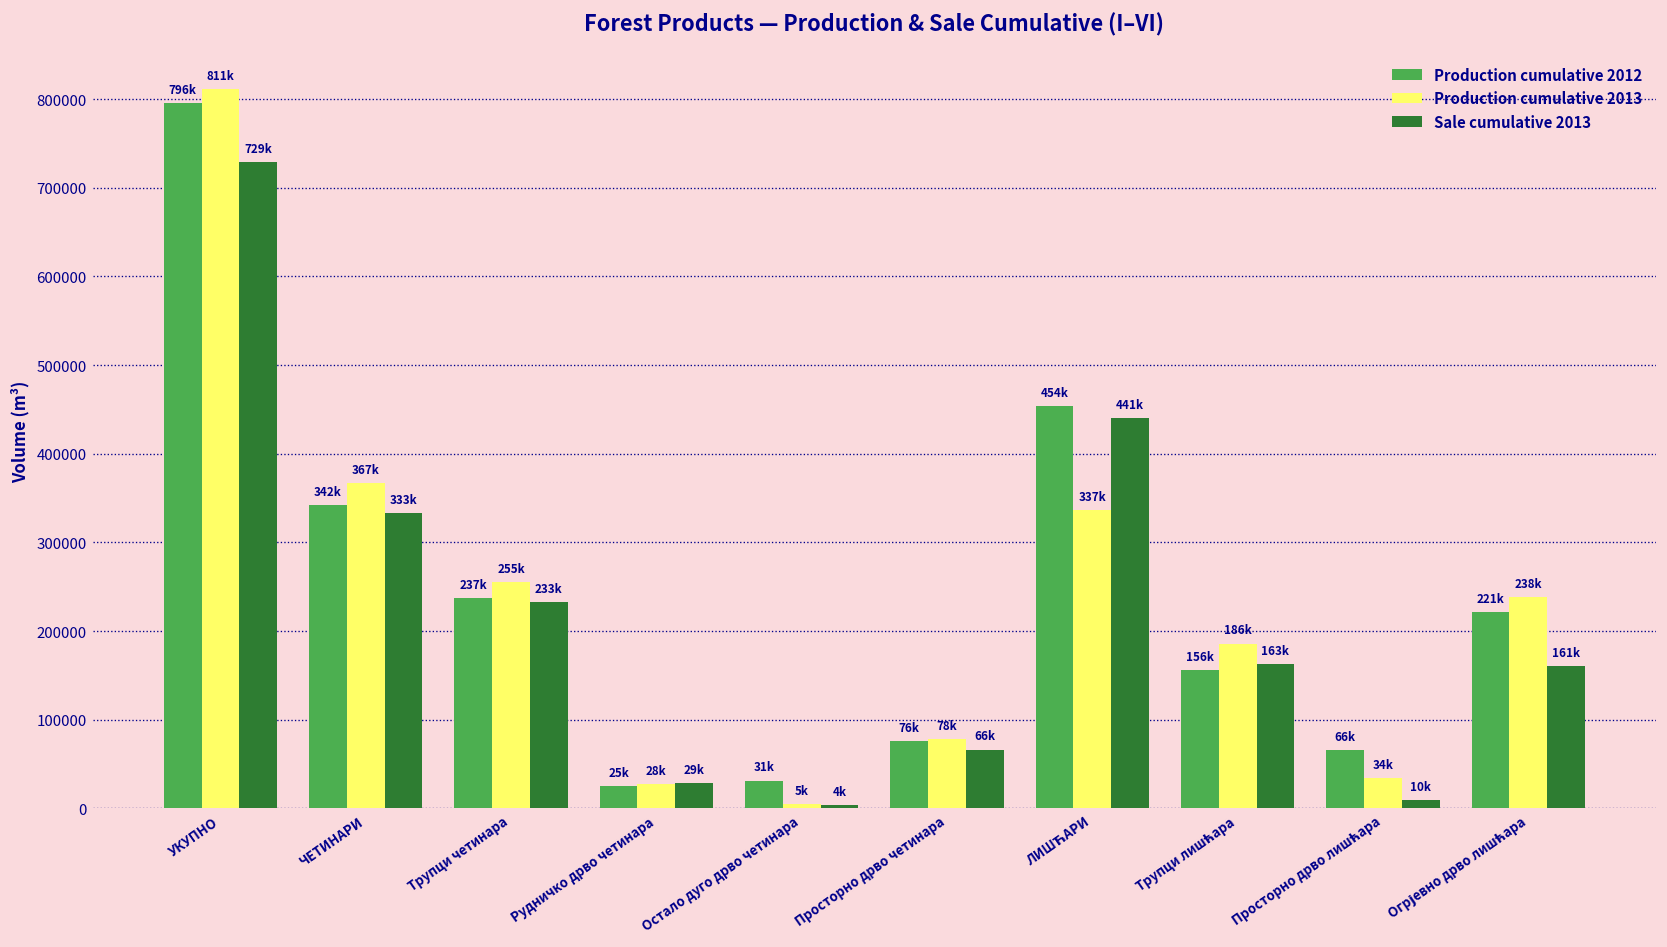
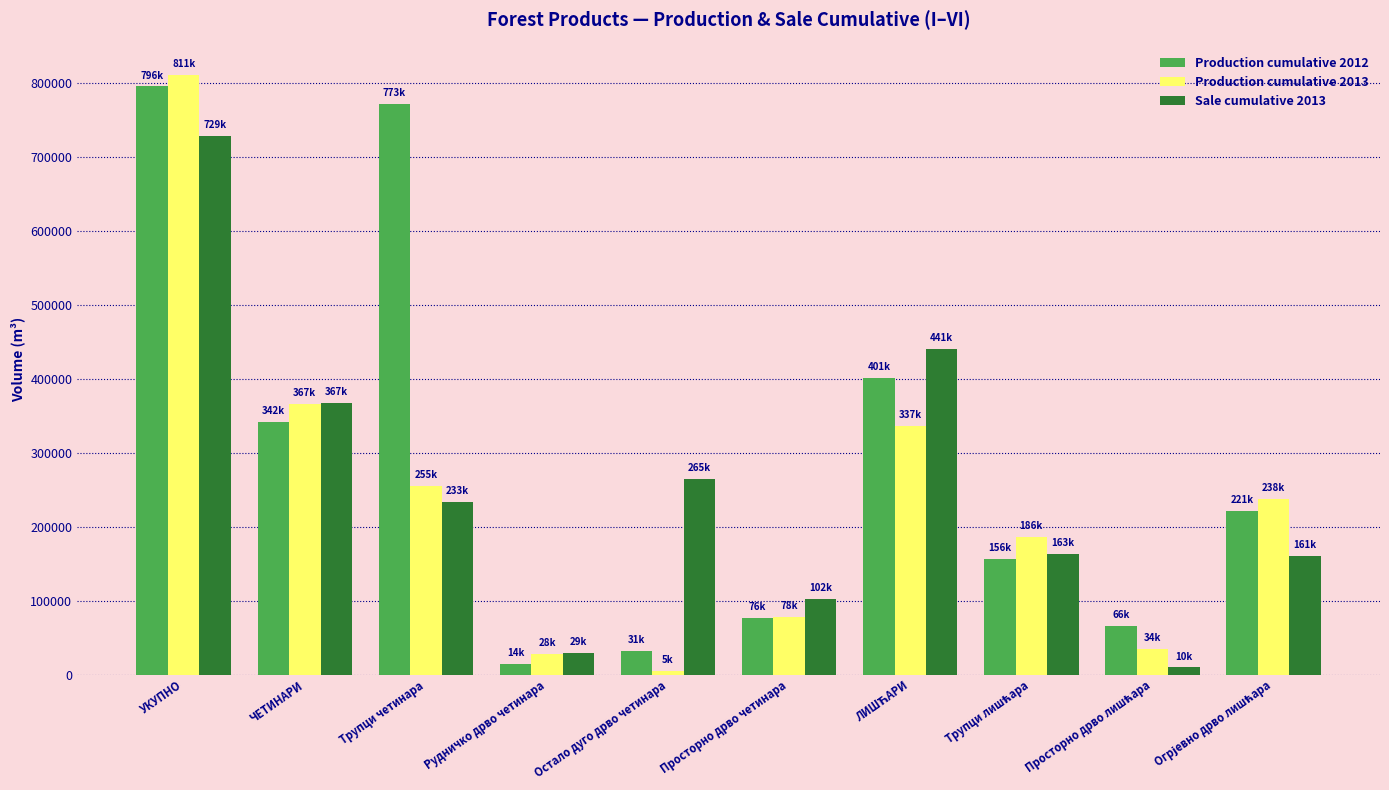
  {
    "Production cumulative 2012": {
      "УКУПНО": "796k",
      "ЧЕТИНАРИ": "342k",
-     "Трупци четинара": "237k",
-     "Рудничко дрво четинара": "25k",
+     "Трупци четинара": "773k",
+     "Рудничко дрво четинара": "14k",
      "Остало дуго дрво четинара": "31k",
      "Просторно дрво четинара": "76k",
-     "ЛИШЋАРИ": "454k",
+     "ЛИШЋАРИ": "401k",
      "Трупци лишћара": "156k",
      "Просторно дрво лишћара": "66k",
      "Огрјевно дрво лишћара": "221k"
    },
    "Production cumulative 2013": {
      "УКУПНО": "811k",
      "ЧЕТИНАРИ": "367k",
      "Трупци четинара": "255k",
      "Рудничко дрво четинара": "28k",
      "Остало дуго дрво четинара": "5k",
      "Просторно дрво четинара": "78k",
      "ЛИШЋАРИ": "337k",
      "Трупци лишћара": "186k",
      "Просторно дрво лишћара": "34k",
      "Огрјевно дрво лишћара": "238k"
    },
    "Sale cumulative 2013": {
      "УКУПНО": "729k",
-     "ЧЕТИНАРИ": "333k",
+     "ЧЕТИНАРИ": "367k",
      "Трупци четинара": "233k",
      "Рудничко дрво четинара": "29k",
-     "Остало дуго дрво четинара": "4k",
-     "Просторно дрво четинара": "66k",
+     "Остало дуго дрво четинара": "265k",
+     "Просторно дрво четинара": "102k",
      "ЛИШЋАРИ": "441k",
      "Трупци лишћара": "163k",
      "Просторно дрво лишћара": "10k",
      "Огрјевно дрво лишћара": "161k"
    }
  }
